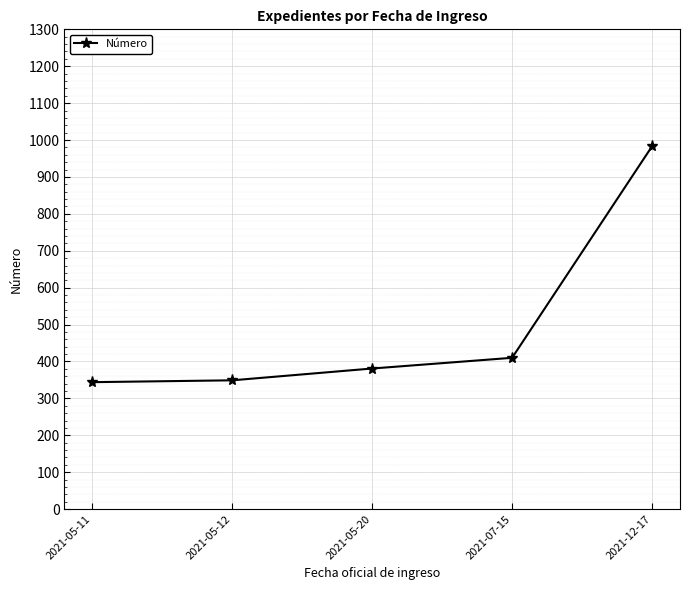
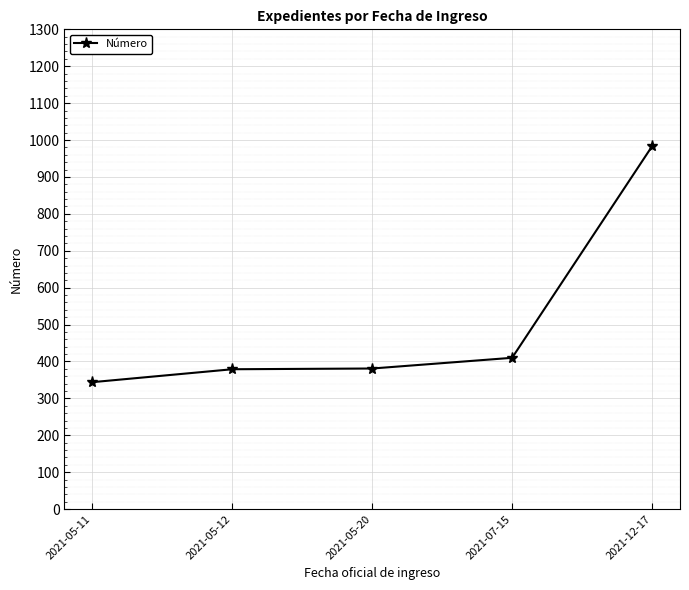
  {
    "2021-05-11": 340,
-   "2021-05-12": 350,
+   "2021-05-12": 380,
    "2021-05-20": 380,
    "2021-07-15": 410,
    "2021-12-17": 980
  }
